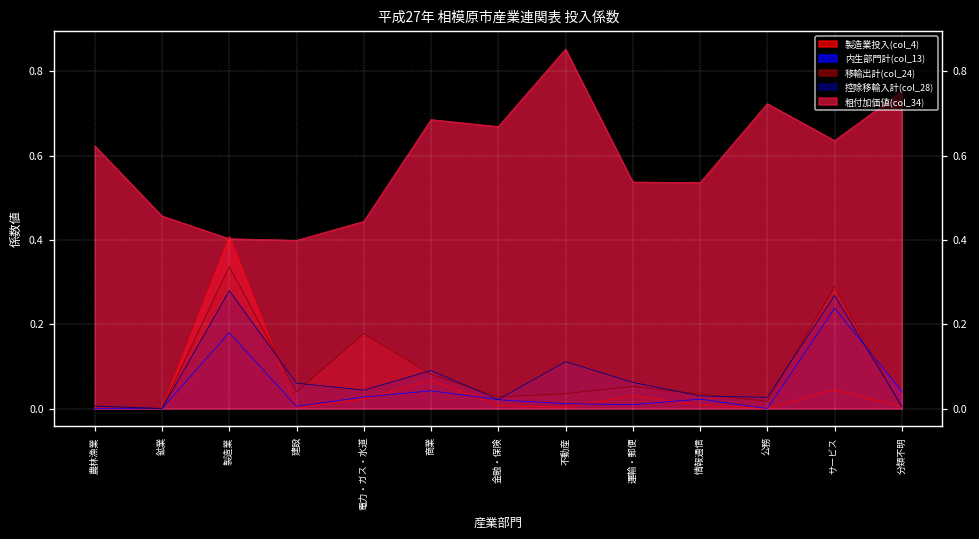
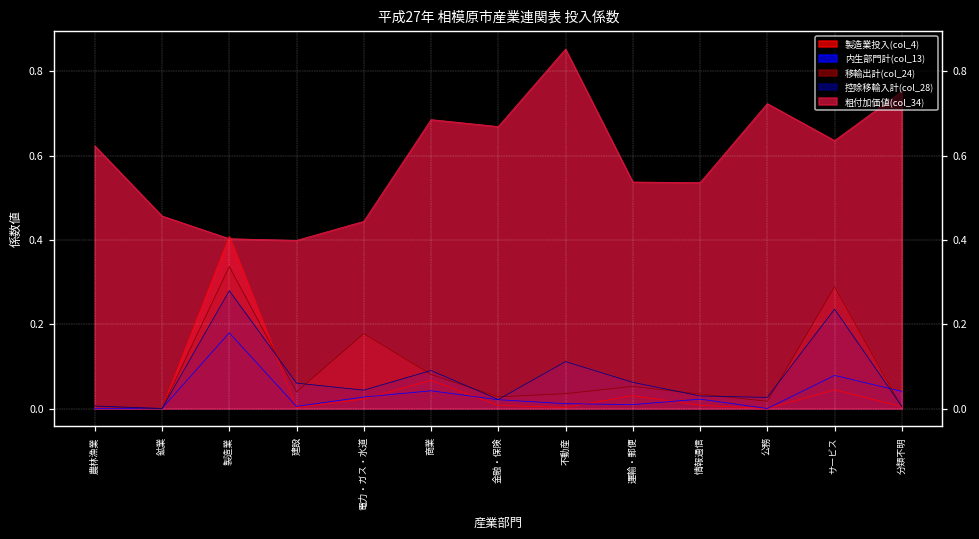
  {
    "製造業投入(col_4)": {
      "商業": 0.07,
      "金融・保険": 0.01,
      "不動産": 0.00,
      "運輸・郵便": 0.03,
      "情報通信": 0.01,
      "サービス": 0.04
    },
    "内生部門計(col_13)": {
      "製造業": 0.18,
      "商業": 0.04,
      "不動産": 0.01,
      "運輸・郵便": 0.01,
      "情報通信": 0.02,
-     "サービス": 0.24,
+     "サービス": 0.08,
      "分類不明": 0.04
    },
    "移輸出計(col_24)": {
      "製造業": 0.34,
      "建設": 0.04,
      "電力・ガス・水道": 0.18,
      "商業": 0.08,
      "不動産": 0.04,
      "運輸・郵便": 0.05,
      "公務": 0.02,
      "サービス": 0.29
    },
    "控除移輸入計(col_28)": {
      "製造業": 0.28,
      "建設": 0.06,
      "電力・ガス・水道": 0.04,
      "商業": 0.09,
      "不動産": 0.11,
      "運輸・郵便": 0.06,
      "公務": 0.03,
-     "サービス": 0.27
+     "サービス": 0.24
    },
    "粗付加価値(col_34)": {
      "農林漁業": 0.62,
      "鉱業": 0.46,
      "建設": 0.40,
      "電力・ガス・水道": 0.44,
      "商業": 0.69,
      "金融・保険": 0.67,
      "不動産": 0.85,
      "運輸・郵便": 0.54,
      "情報通信": 0.54,
      "公務": 0.72,
      "サービス": 0.64
    }
  }
